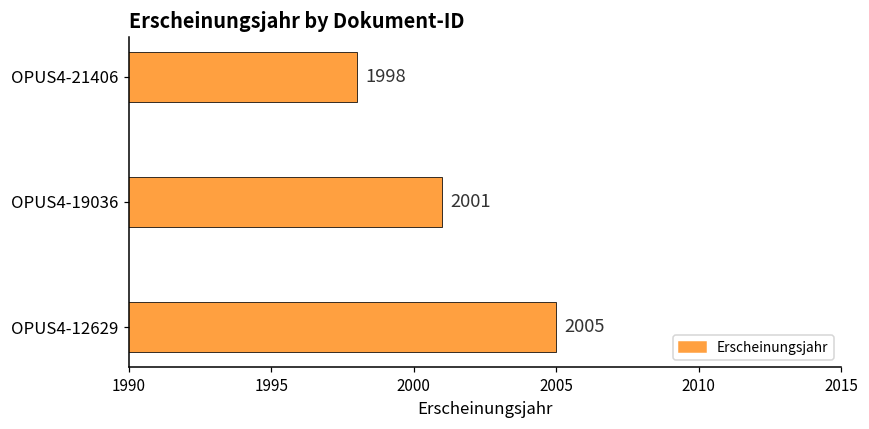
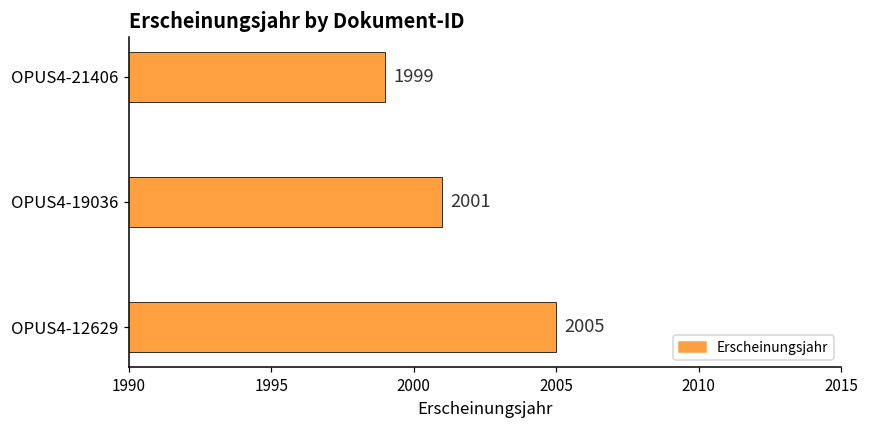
  {
-   "OPUS4-21406": 1998,
+   "OPUS4-21406": 1999,
    "OPUS4-19036": 2001,
    "OPUS4-12629": 2005
  }
